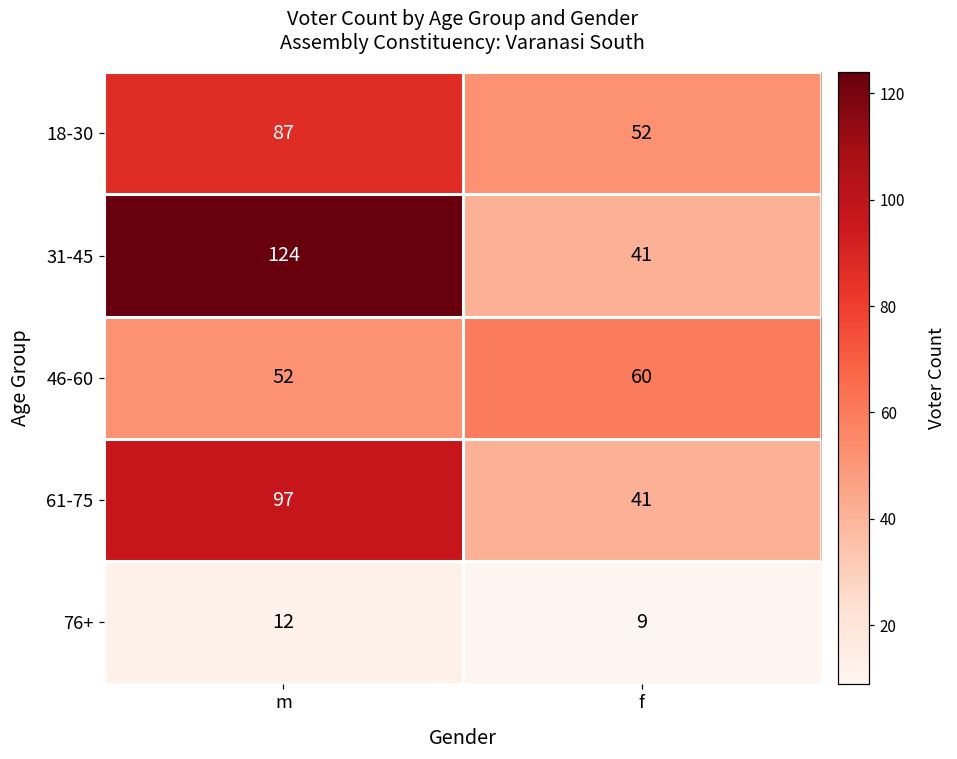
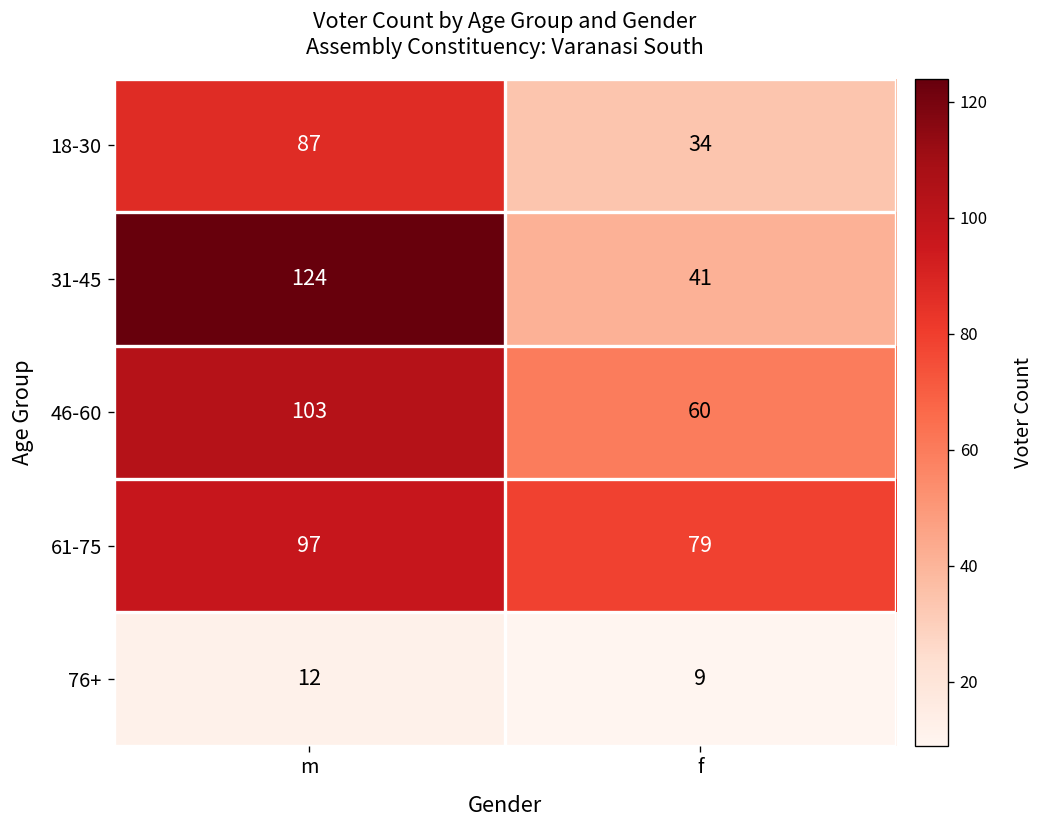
  {
    "18-30": {
      "m": 87,
-     "f": 52
+     "f": 34
    },
    "31-45": {
      "m": 124,
      "f": 41
    },
    "46-60": {
-     "m": 52,
+     "m": 103,
      "f": 60
    },
    "61-75": {
      "m": 97,
-     "f": 41
+     "f": 79
    },
    "76+": {
      "m": 12,
      "f": 9
    }
  }
